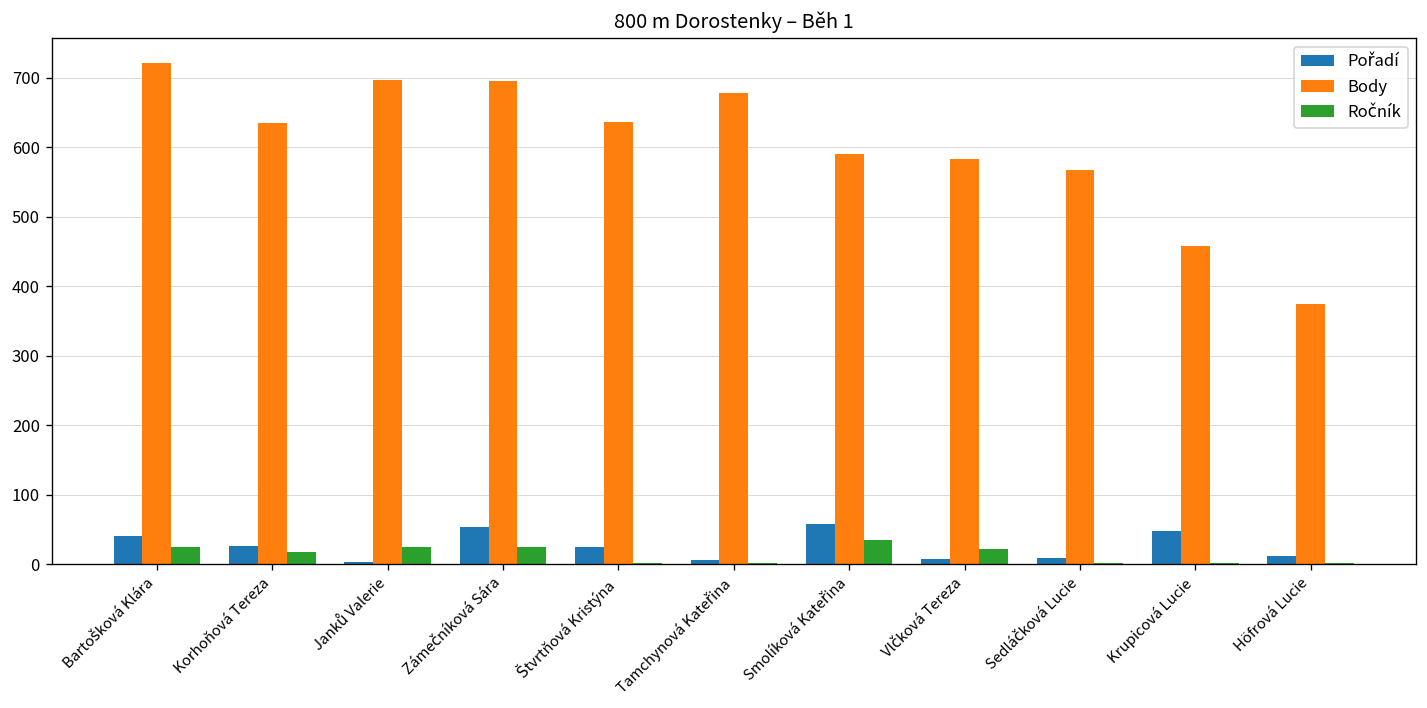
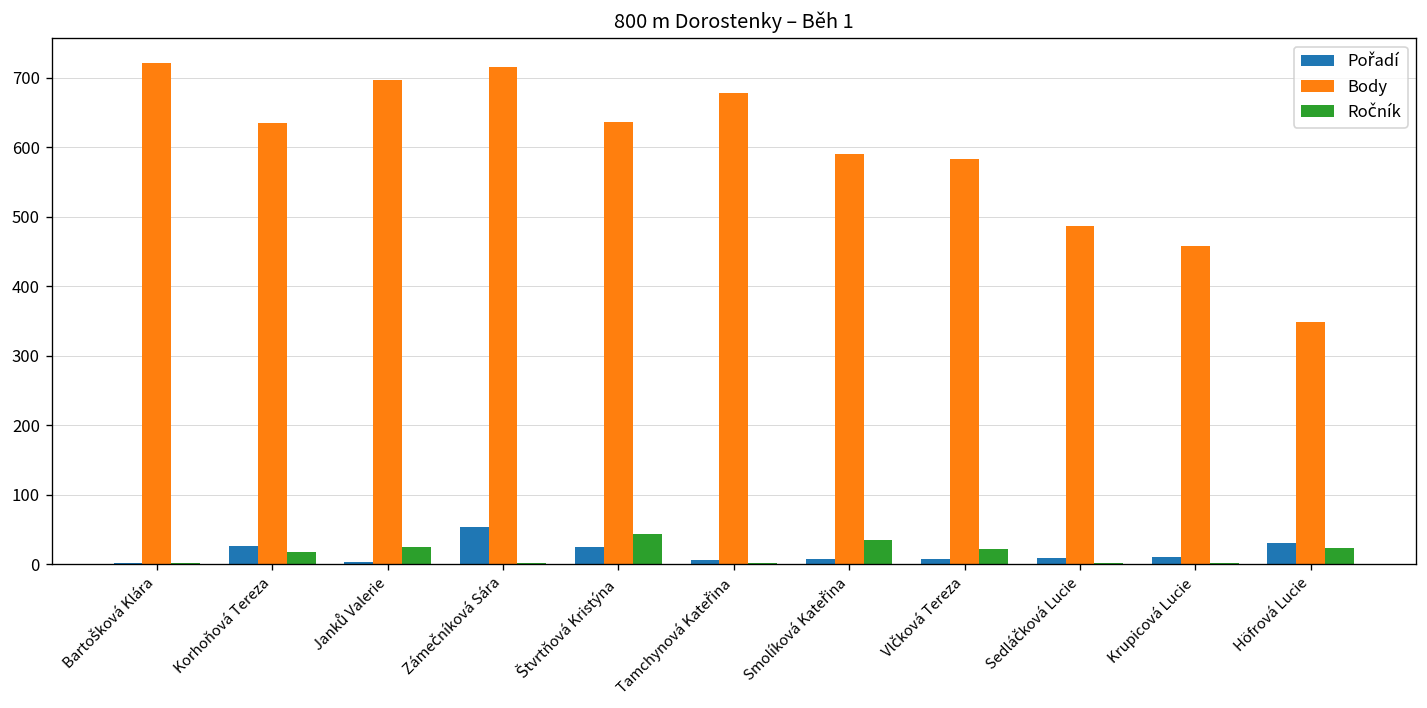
  {
    "Pořadí": {
-     "Bartošková Klára": 40,
+     "Bartošková Klára": 0,
      "Korhoňová Tereza": 30,
      "Zámečníková Sára": 50,
      "Štvrtňová Kristýna": 20,
      "Tamchynová Kateřina": 10,
-     "Smolíková Kateřina": 60,
+     "Smolíková Kateřina": 10,
      "Vlčková Tereza": 10,
      "Sedláčková Lucie": 10,
-     "Krupicová Lucie": 50,
-     "Höfrová Lucie": 10
+     "Krupicová Lucie": 10,
+     "Höfrová Lucie": 30
    },
    "Body": {
      "Bartošková Klára": 720,
      "Korhoňová Tereza": 640,
      "Janků Valerie": 700,
-     "Zámečníková Sára": 700,
+     "Zámečníková Sára": 720,
      "Štvrtňová Kristýna": 640,
      "Tamchynová Kateřina": 680,
      "Smolíková Kateřina": 590,
      "Vlčková Tereza": 580,
-     "Sedláčková Lucie": 570,
+     "Sedláčková Lucie": 490,
      "Krupicová Lucie": 460,
-     "Höfrová Lucie": 370
+     "Höfrová Lucie": 350
    },
    "Ročník": {
-     "Bartošková Klára": 30,
+     "Bartošková Klára": 0,
      "Korhoňová Tereza": 20,
      "Janků Valerie": 30,
-     "Zámečníková Sára": 20,
-     "Štvrtňová Kristýna": 0,
+     "Zámečníková Sára": 0,
+     "Štvrtňová Kristýna": 40,
      "Smolíková Kateřina": 40,
      "Vlčková Tereza": 20,
-     "Höfrová Lucie": 0
+     "Höfrová Lucie": 20
    }
  }
